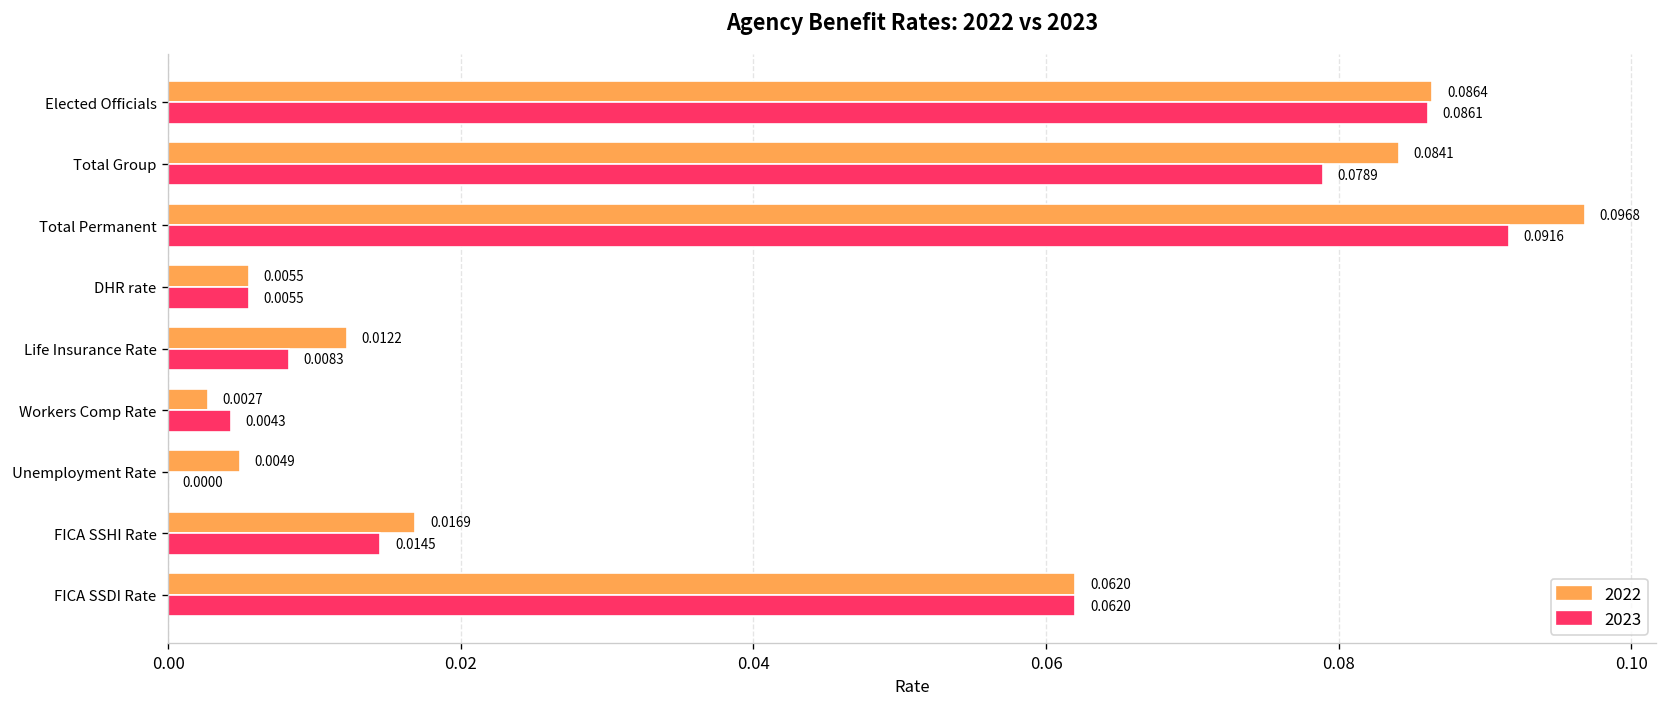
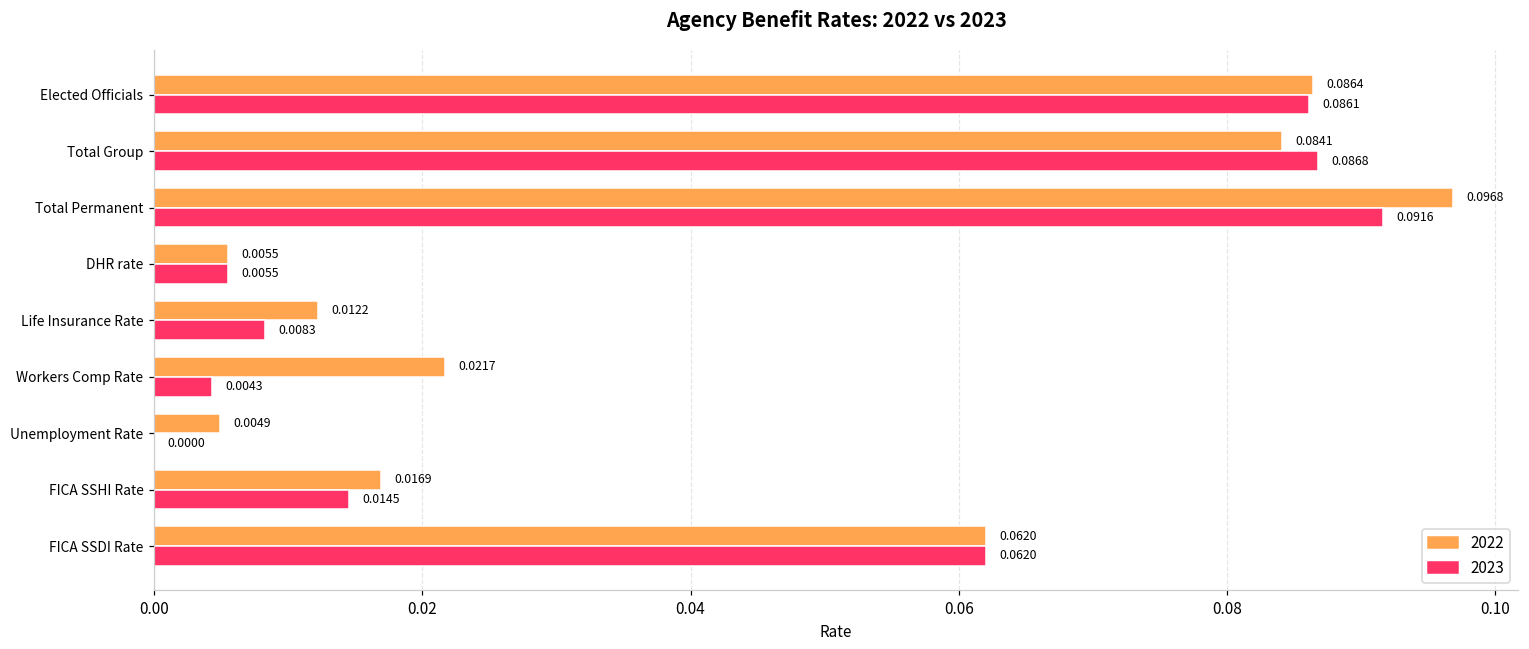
  {
    "2022": {
      "Elected Officials": 0.0864,
      "Total Group": 0.0841,
      "Total Permanent": 0.0968,
      "DHR rate": 0.0055,
      "Life Insurance Rate": 0.0122,
-     "Workers Comp Rate": 0.0027,
+     "Workers Comp Rate": 0.0217,
      "Unemployment Rate": 0.0049,
      "FICA SSHI Rate": 0.0169,
      "FICA SSDI Rate": 0.0620
    },
    "2023": {
      "Elected Officials": 0.0861,
-     "Total Group": 0.0789,
+     "Total Group": 0.0868,
      "Total Permanent": 0.0916,
      "DHR rate": 0.0055,
      "Life Insurance Rate": 0.0083,
      "Workers Comp Rate": 0.0043,
      "Unemployment Rate": 0.0000,
      "FICA SSHI Rate": 0.0145,
      "FICA SSDI Rate": 0.0620
    }
  }
